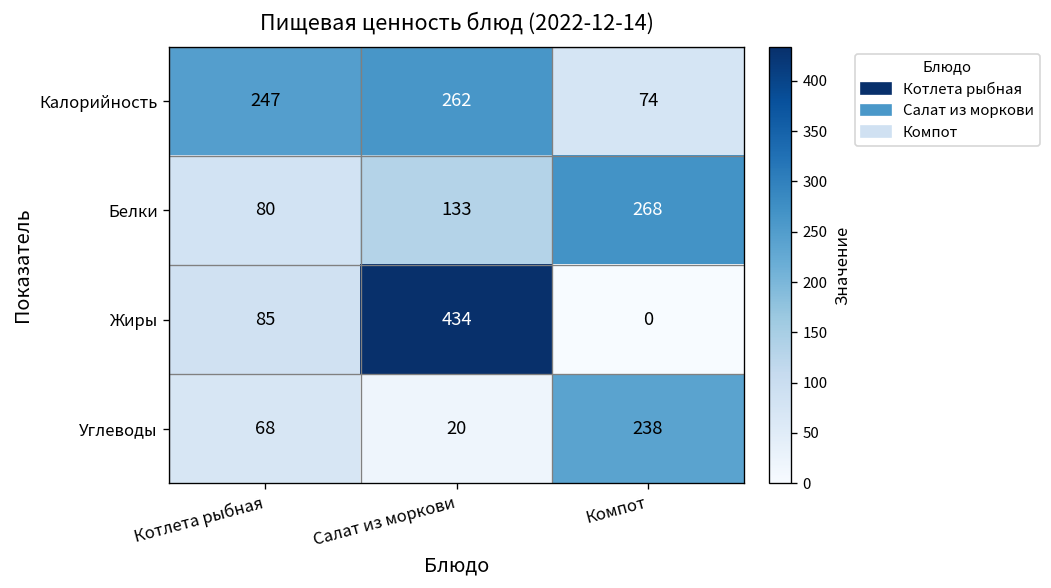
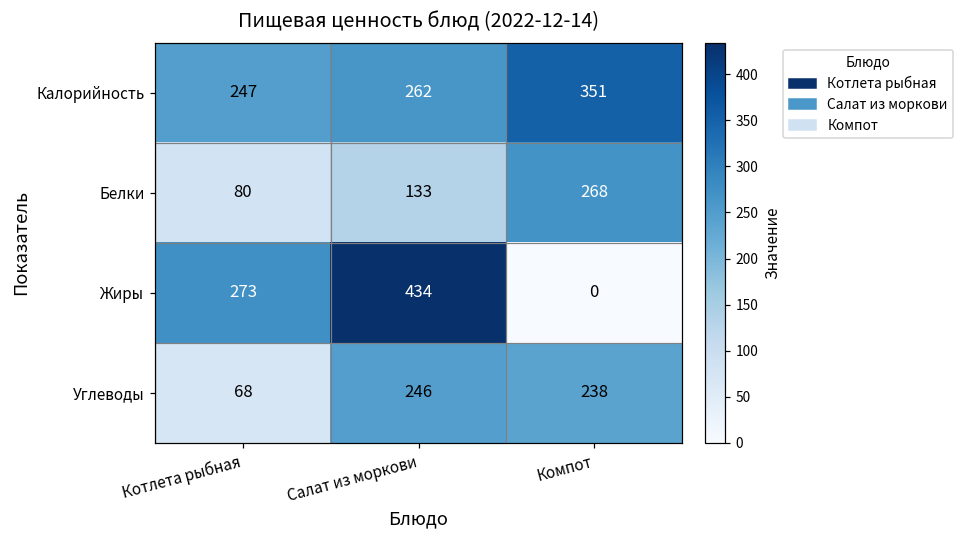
  {
    "Калорийность": {
      "Котлета рыбная": 247,
      "Салат из моркови": 262,
-     "Компот": 74
+     "Компот": 351
    },
    "Белки": {
      "Котлета рыбная": 80,
      "Салат из моркови": 133,
      "Компот": 268
    },
    "Жиры": {
-     "Котлета рыбная": 85,
+     "Котлета рыбная": 273,
      "Салат из моркови": 434,
      "Компот": 0
    },
    "Углеводы": {
      "Котлета рыбная": 68,
-     "Салат из моркови": 20,
+     "Салат из моркови": 246,
      "Компот": 238
    }
  }
